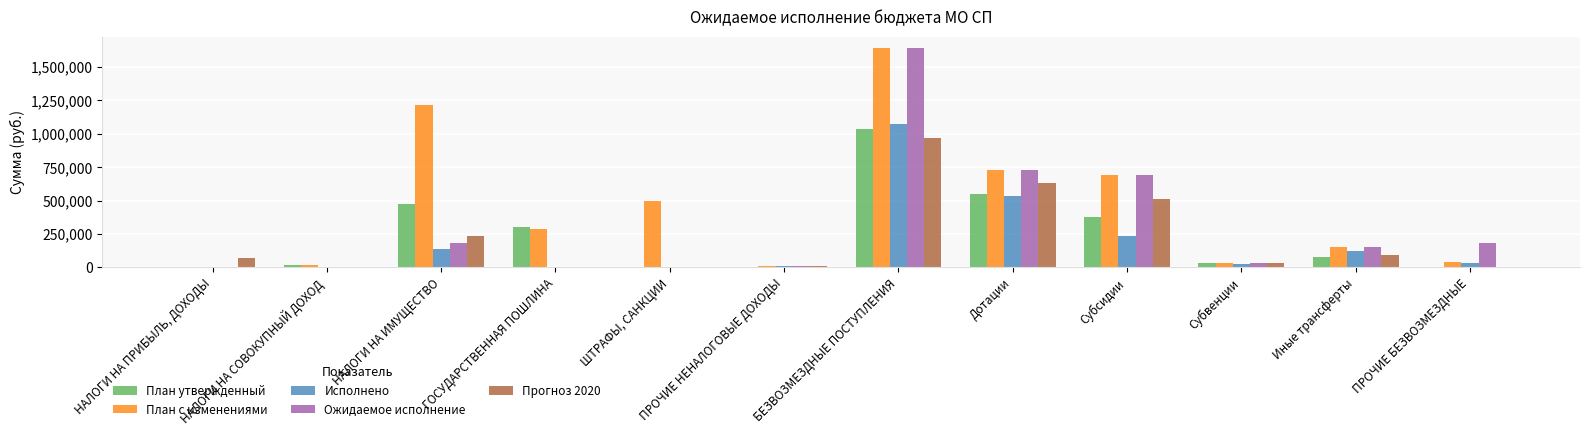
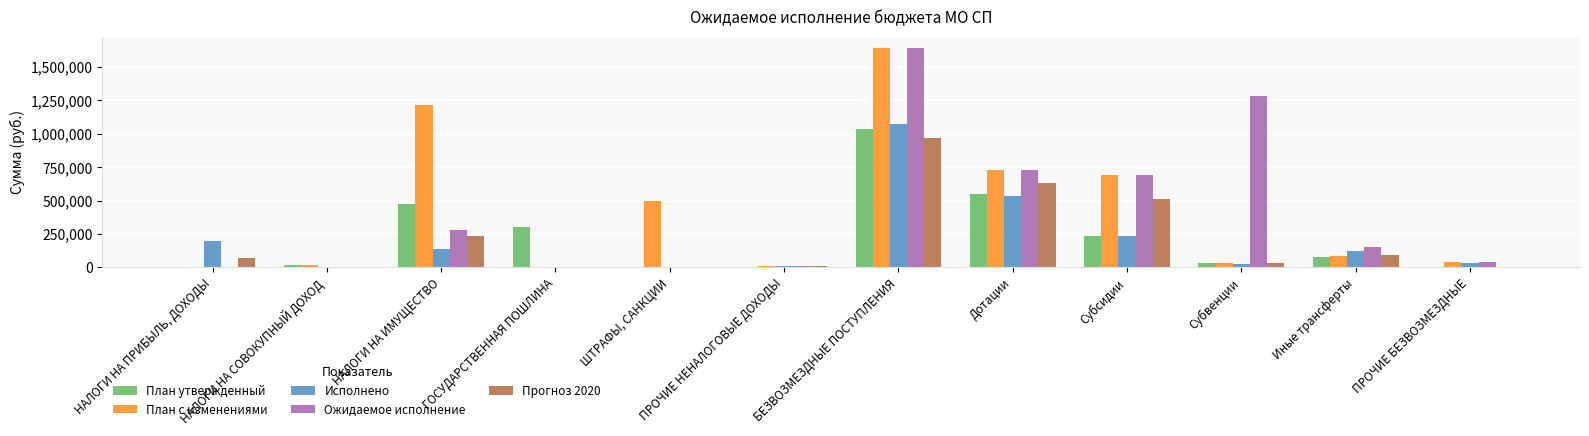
  {
    "План утвержденный": {
      "НАЛОГИ НА ИМУЩЕСТВО": "470,000",
      "ГОСУДАРСТВЕННАЯ ПОШЛИНА": "300,000",
      "БЕЗВОЗМЕЗДНЫЕ ПОСТУПЛЕНИЯ": "1,040,000",
      "Дотации": "550,000",
-     "Субсидии": "380,000",
+     "Субсидии": "240,000",
      "Субвенции": "30,000",
      "Иные трансферты": "80,000",
      "ПРОЧИЕ БЕЗВОЗМЕЗДНЫЕ": "0"
    },
    "План с изменениями": {
      "НАЛОГИ НА ИМУЩЕСТВО": "1,220,000",
-     "ГОСУДАРСТВЕННАЯ ПОШЛИНА": "290,000",
+     "ГОСУДАРСТВЕННАЯ ПОШЛИНА": "0",
      "ШТРАФЫ, САНКЦИИ": "500,000",
      "БЕЗВОЗМЕЗДНЫЕ ПОСТУПЛЕНИЯ": "1,640,000",
      "Дотации": "730,000",
      "Субсидии": "690,000",
      "Субвенции": "30,000",
-     "Иные трансферты": "160,000",
+     "Иные трансферты": "80,000",
      "ПРОЧИЕ БЕЗВОЗМЕЗДНЫЕ": "40,000"
    },
    "Исполнено": {
-     "НАЛОГИ НА ПРИБЫЛЬ, ДОХОДЫ": "0",
+     "НАЛОГИ НА ПРИБЫЛЬ, ДОХОДЫ": "200,000",
      "НАЛОГИ НА СОВОКУПНЫЙ ДОХОД": "0",
      "НАЛОГИ НА ИМУЩЕСТВО": "140,000",
      "ГОСУДАРСТВЕННАЯ ПОШЛИНА": "0",
      "ШТРАФЫ, САНКЦИИ": "0",
      "БЕЗВОЗМЕЗДНЫЕ ПОСТУПЛЕНИЯ": "1,070,000",
      "Дотации": "530,000",
      "Субсидии": "240,000",
      "Субвенции": "30,000",
      "Иные трансферты": "120,000",
      "ПРОЧИЕ БЕЗВОЗМЕЗДНЫЕ": "30,000"
    },
    "Ожидаемое исполнение": {
      "НАЛОГИ НА СОВОКУПНЫЙ ДОХОД": "0",
-     "НАЛОГИ НА ИМУЩЕСТВО": "180,000",
+     "НАЛОГИ НА ИМУЩЕСТВО": "280,000",
      "ГОСУДАРСТВЕННАЯ ПОШЛИНА": "0",
      "ШТРАФЫ, САНКЦИИ": "0",
      "БЕЗВОЗМЕЗДНЫЕ ПОСТУПЛЕНИЯ": "1,640,000",
      "Дотации": "730,000",
      "Субсидии": "690,000",
-     "Субвенции": "30,000",
+     "Субвенции": "1,290,000",
      "Иные трансферты": "160,000",
-     "ПРОЧИЕ БЕЗВОЗМЕЗДНЫЕ": "180,000"
+     "ПРОЧИЕ БЕЗВОЗМЕЗДНЫЕ": "40,000"
    },
    "Прогноз 2020": {
      "НАЛОГИ НА ПРИБЫЛЬ, ДОХОДЫ": "70,000",
      "НАЛОГИ НА СОВОКУПНЫЙ ДОХОД": "0",
      "НАЛОГИ НА ИМУЩЕСТВО": "230,000",
      "БЕЗВОЗМЕЗДНЫЕ ПОСТУПЛЕНИЯ": "960,000",
      "Дотации": "630,000",
      "Субсидии": "510,000",
      "Субвенции": "40,000",
      "Иные трансферты": "100,000",
      "ПРОЧИЕ БЕЗВОЗМЕЗДНЫЕ": "0"
    }
  }
